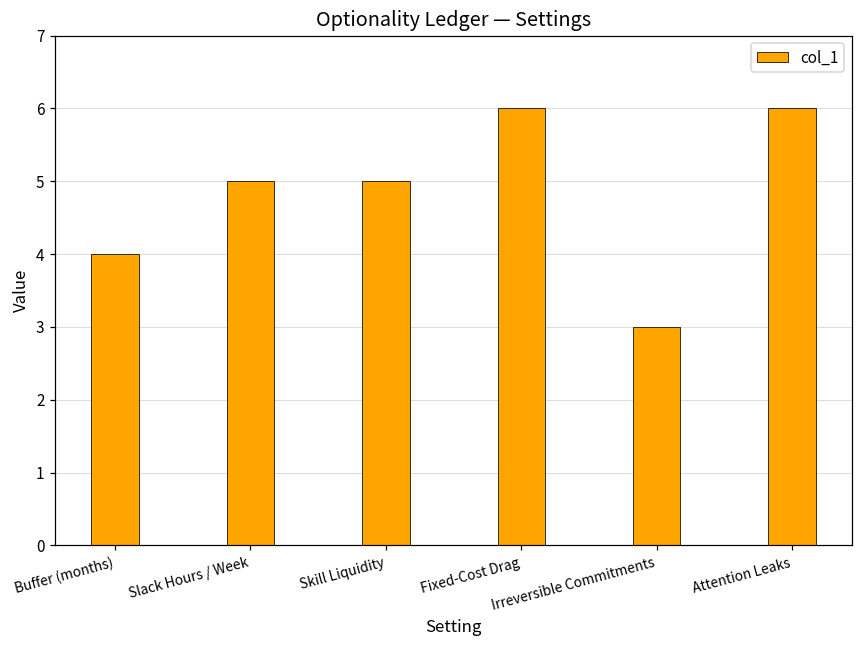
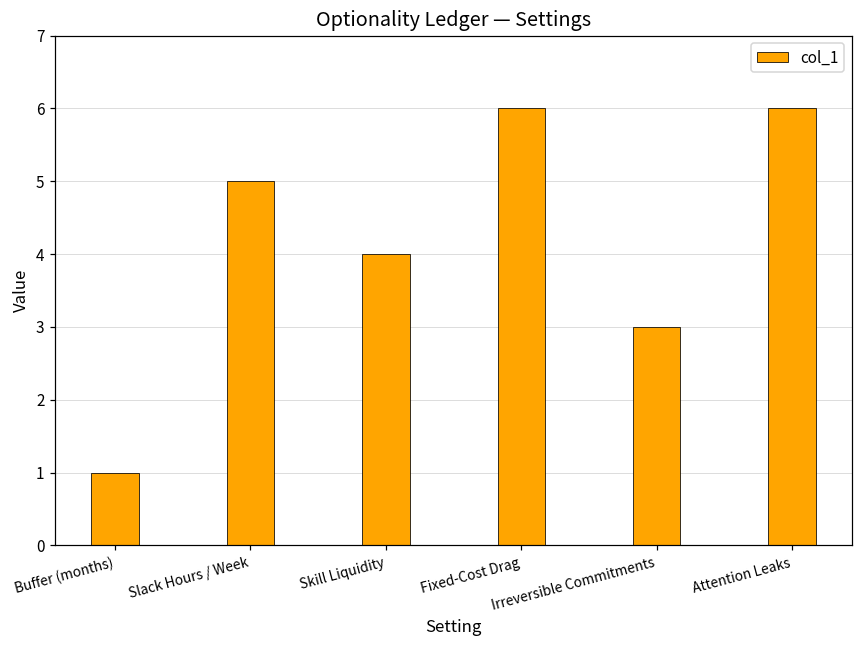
  {
-   "Buffer (months)": 4,
+   "Buffer (months)": 1,
    "Slack Hours / Week": 5,
-   "Skill Liquidity": 5,
+   "Skill Liquidity": 4,
    "Fixed-Cost Drag": 6,
    "Irreversible Commitments": 3,
    "Attention Leaks": 6
  }
